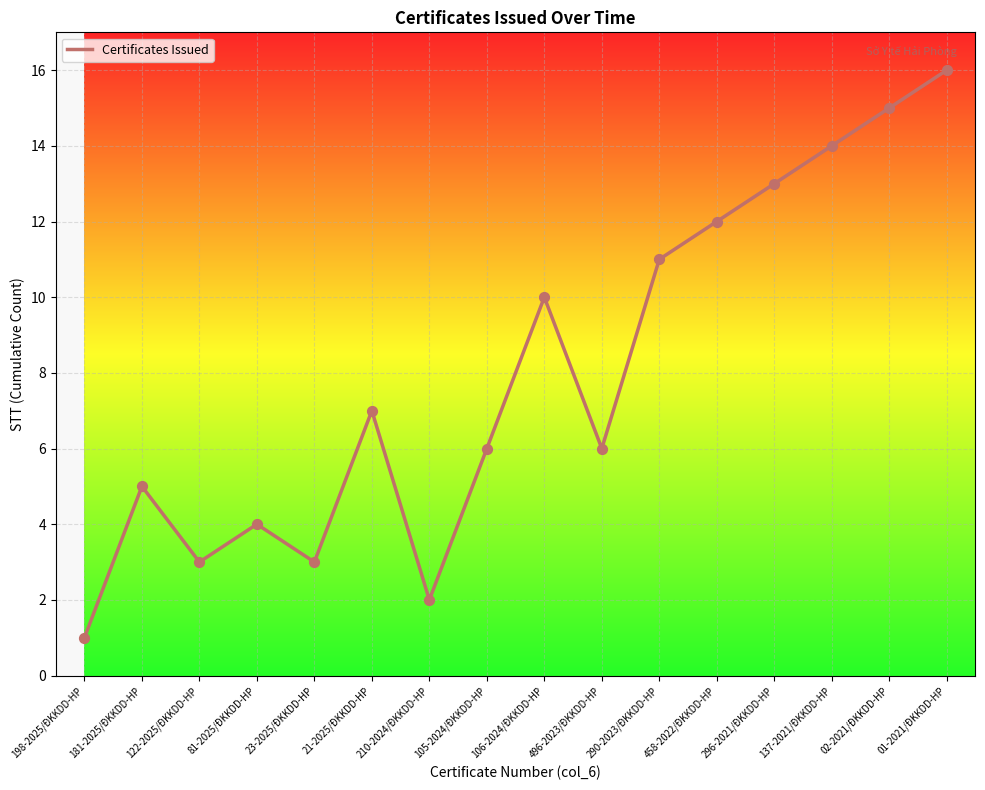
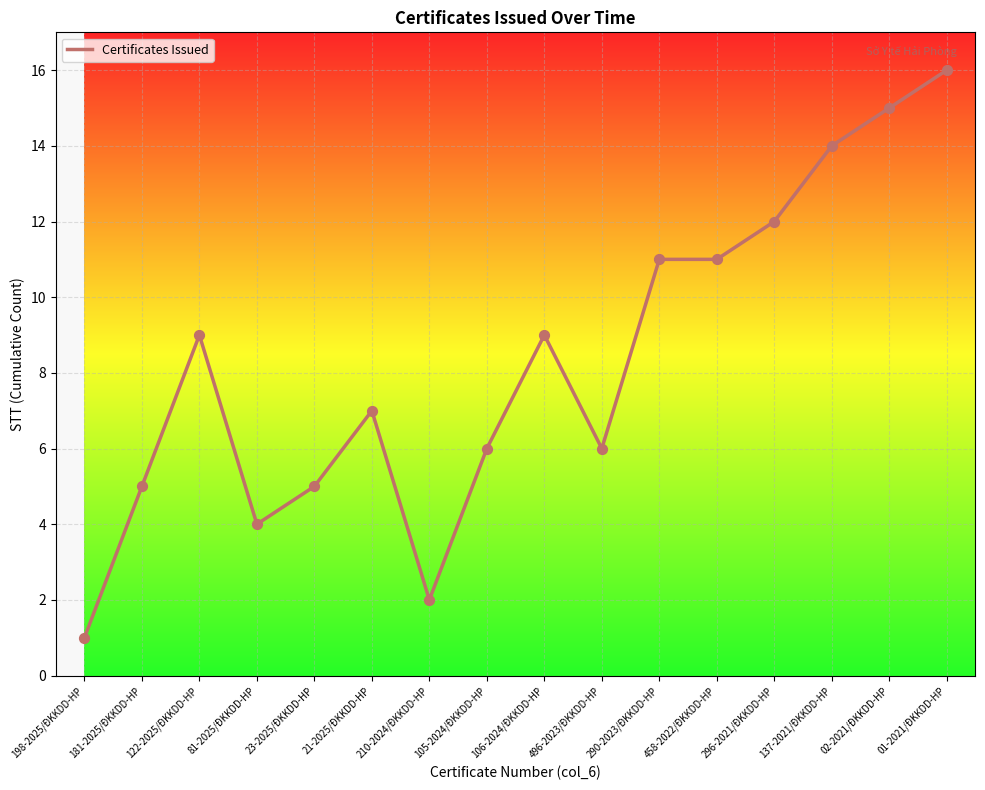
  {
    "198-2025/ĐKKDD-HP": 1,
    "181-2025/ĐKKDD-HP": 5,
-   "122-2025/ĐKKDD-HP": 3,
+   "122-2025/ĐKKDD-HP": 9,
    "81-2025/ĐKKDD-HP": 4,
-   "23-2025/ĐKKDD-HP": 3,
+   "23-2025/ĐKKDD-HP": 5,
    "21-2025/ĐKKDD-HP": 7,
    "210-2024/ĐKKDD-HP": 2,
    "105-2024/ĐKKDD-HP": 6,
-   "106-2024/ĐKKDD-HP": 10,
+   "106-2024/ĐKKDD-HP": 9,
    "496-2023/ĐKKDD-HP": 6,
    "290-2023/ĐKKDD-HP": 11,
-   "458-2022/ĐKKDD-HP": 12,
-   "296-2021/ĐKKDD-HP": 13,
+   "458-2022/ĐKKDD-HP": 11,
+   "296-2021/ĐKKDD-HP": 12,
    "137-2021/ĐKKDD-HP": 14,
    "02-2021/ĐKKDD-HP": 15,
    "01-2021/ĐKKDD-HP": 16
  }
